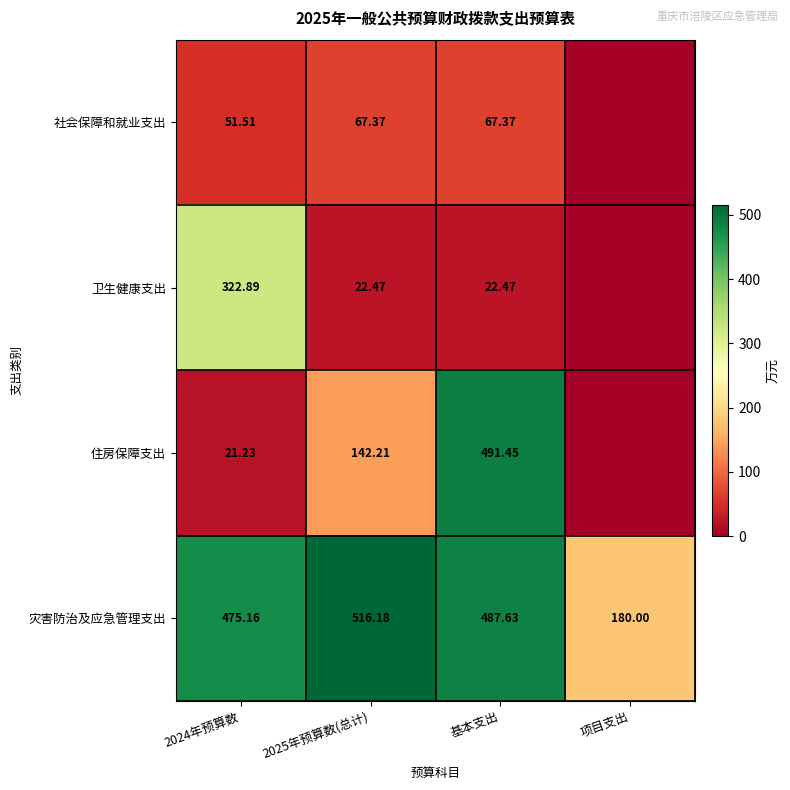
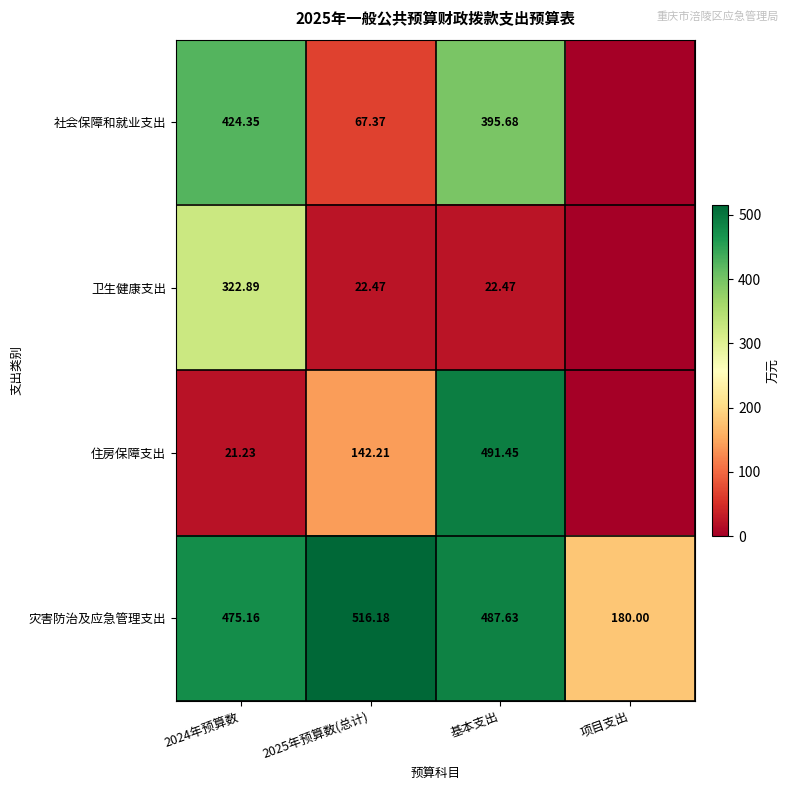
  {
    "社会保障和就业支出": {
-     "2024年预算数": 51.51,
+     "2024年预算数": 424.35,
      "2025年预算数(总计)": 67.37,
-     "基本支出": 67.37
+     "基本支出": 395.68
    },
    "卫生健康支出": {
      "2024年预算数": 322.89,
      "2025年预算数(总计)": 22.47,
      "基本支出": 22.47
    },
    "住房保障支出": {
      "2024年预算数": 21.23,
      "2025年预算数(总计)": 142.21,
      "基本支出": 491.45
    },
    "灾害防治及应急管理支出": {
      "2024年预算数": 475.16,
      "2025年预算数(总计)": 516.18,
      "基本支出": 487.63,
      "项目支出": 180.00
    }
  }
